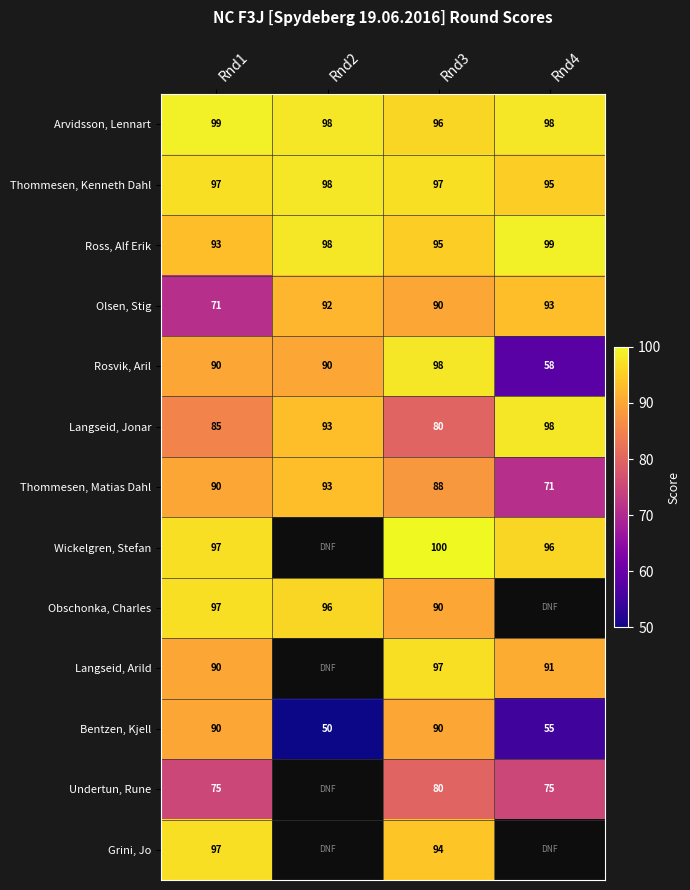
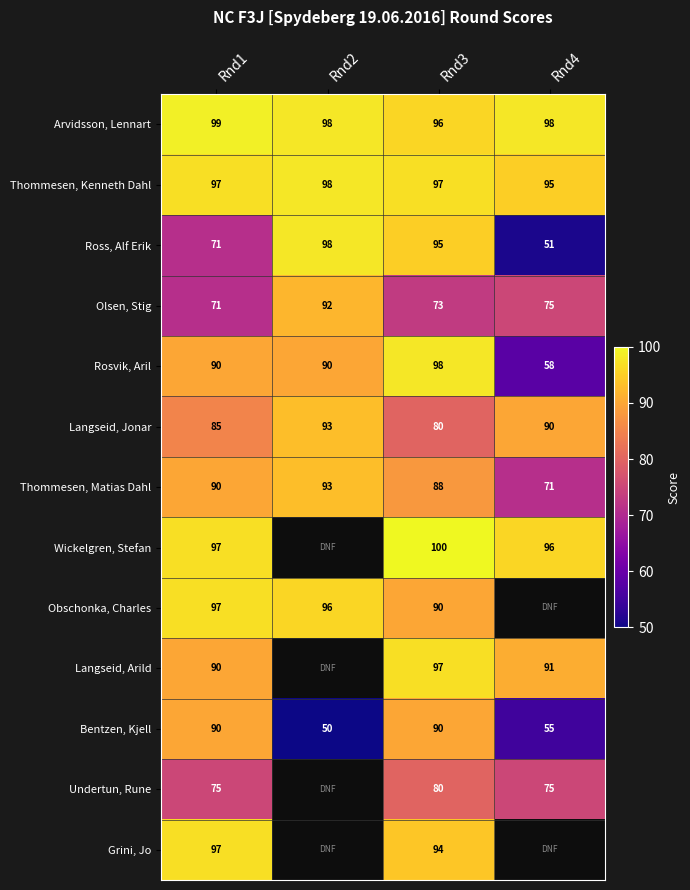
  {
    "Arvidsson, Lennart": {
      "Rnd1": 99,
      "Rnd2": 98,
      "Rnd3": 96,
      "Rnd4": 98
    },
    "Thommesen, Kenneth Dahl": {
      "Rnd1": 97,
      "Rnd2": 98,
      "Rnd3": 97,
      "Rnd4": 95
    },
    "Ross, Alf Erik": {
-     "Rnd1": 93,
+     "Rnd1": 71,
      "Rnd2": 98,
      "Rnd3": 95,
-     "Rnd4": 99
+     "Rnd4": 51
    },
    "Olsen, Stig": {
      "Rnd1": 71,
      "Rnd2": 92,
-     "Rnd3": 90,
-     "Rnd4": 93
+     "Rnd3": 73,
+     "Rnd4": 75
    },
    "Rosvik, Aril": {
      "Rnd1": 90,
      "Rnd2": 90,
      "Rnd3": 98,
      "Rnd4": 58
    },
    "Langseid, Jonar": {
      "Rnd1": 85,
      "Rnd2": 93,
      "Rnd3": 80,
-     "Rnd4": 98
+     "Rnd4": 90
    },
    "Thommesen, Matias Dahl": {
      "Rnd1": 90,
      "Rnd2": 93,
      "Rnd3": 88,
      "Rnd4": 71
    },
    "Wickelgren, Stefan": {
      "Rnd1": 97,
      "Rnd3": 100,
      "Rnd4": 96
    },
    "Obschonka, Charles": {
      "Rnd1": 97,
      "Rnd2": 96,
      "Rnd3": 90
    },
    "Langseid, Arild": {
      "Rnd1": 90,
      "Rnd3": 97,
      "Rnd4": 91
    },
    "Bentzen, Kjell": {
      "Rnd1": 90,
      "Rnd2": 50,
      "Rnd3": 90,
      "Rnd4": 55
    },
    "Undertun, Rune": {
      "Rnd1": 75,
      "Rnd3": 80,
      "Rnd4": 75
    },
    "Grini, Jo": {
      "Rnd1": 97,
      "Rnd3": 94
    }
  }
